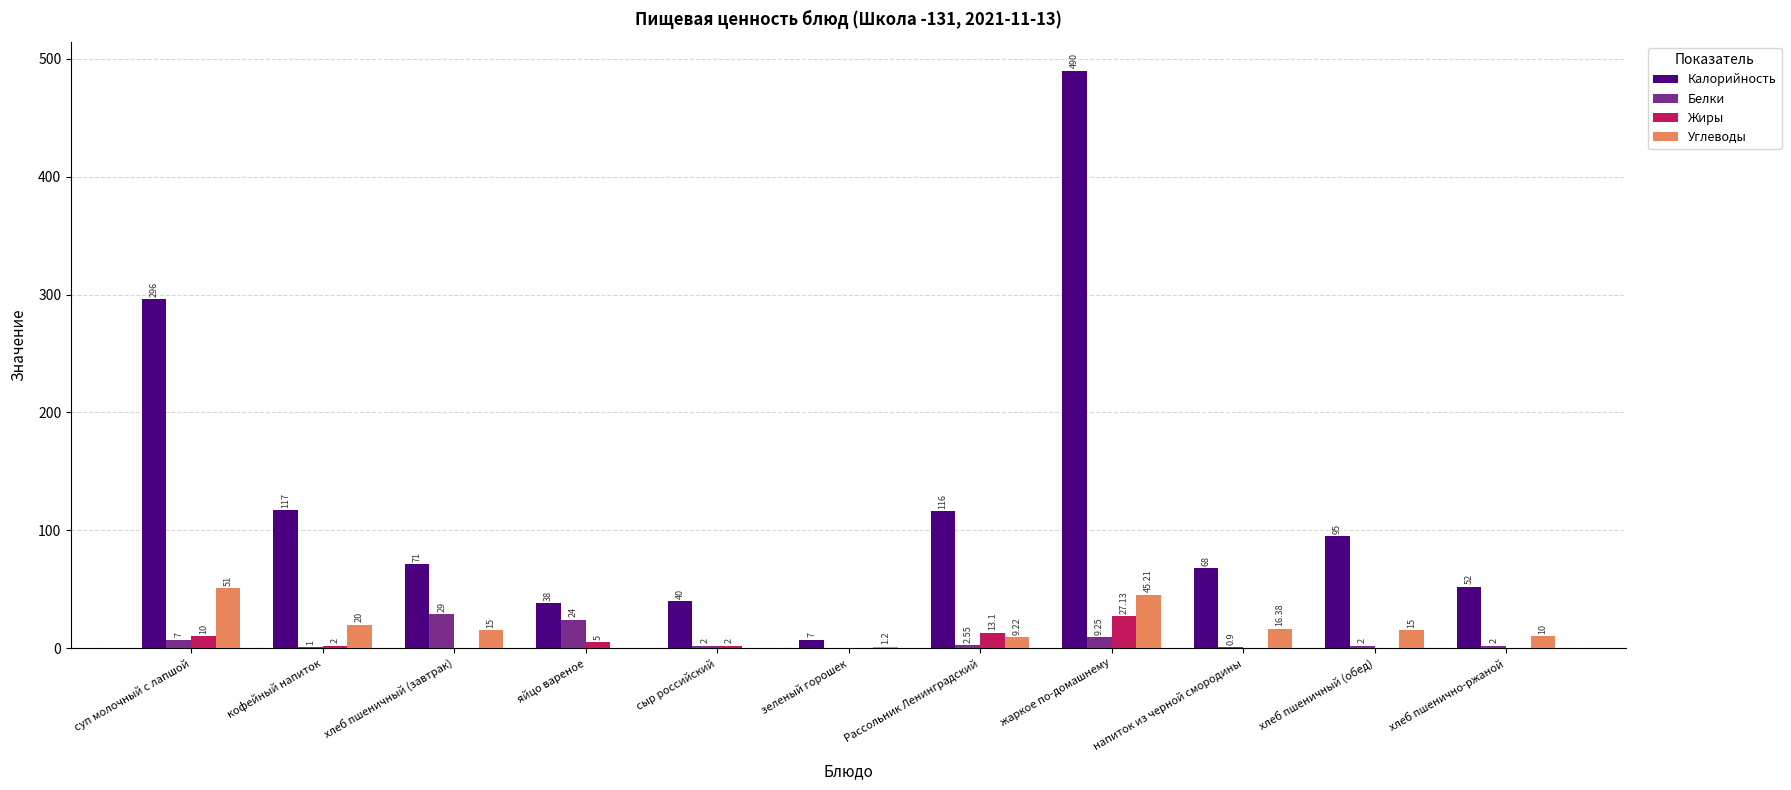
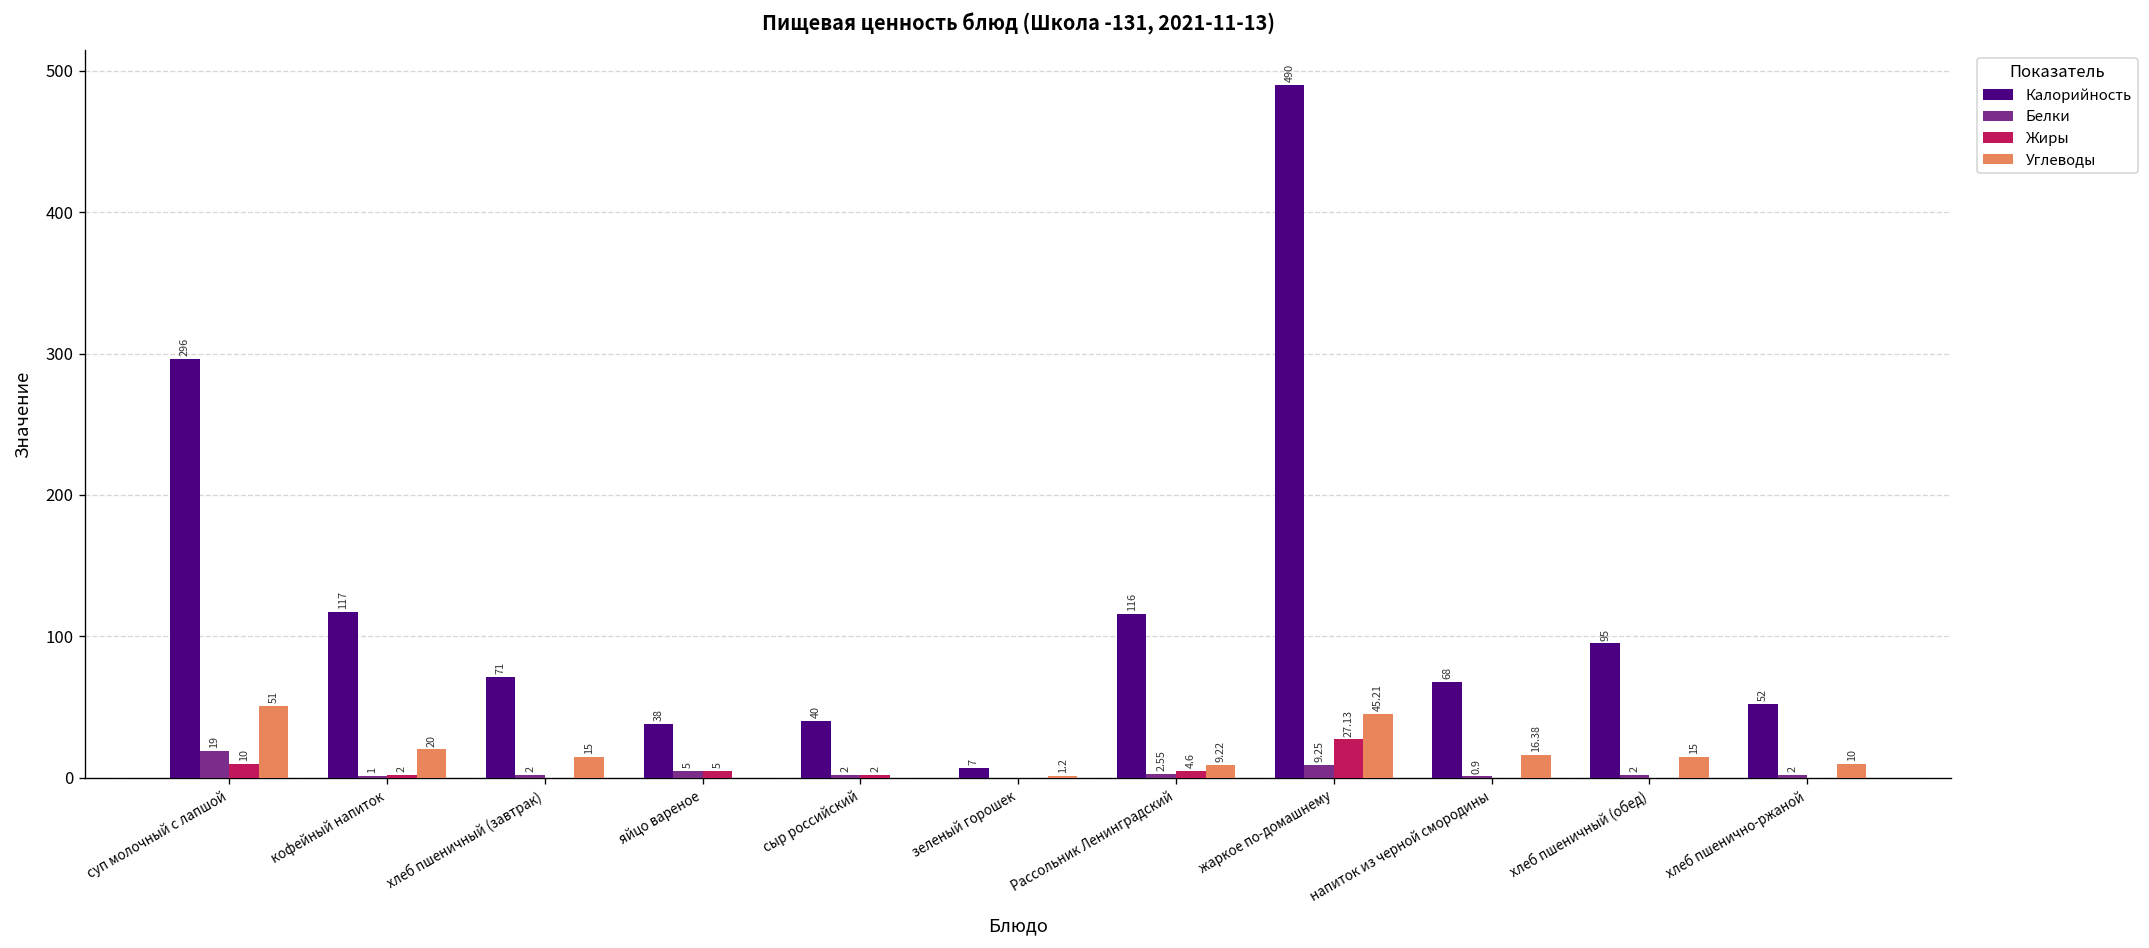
  {
    "Калорийность": {
      "суп молочный с лапшой": 296,
      "кофейный напиток": 117,
      "хлеб пшеничный (завтрак)": 71,
      "яйцо вареное": 38,
      "сыр российский": 40,
      "зеленый горошек": 7,
      "Рассольник Ленинградский": 116,
      "жаркое по-домашнему": 490,
      "напиток из черной смородины": 68,
      "хлеб пшеничный (обед)": 95,
      "хлеб пшенично-ржаной": 52
    },
    "Белки": {
-     "суп молочный с лапшой": 7,
+     "суп молочный с лапшой": 19,
      "кофейный напиток": 1,
-     "хлеб пшеничный (завтрак)": 29,
-     "яйцо вареное": 24,
+     "хлеб пшеничный (завтрак)": 2,
+     "яйцо вареное": 5,
      "сыр российский": 2,
      "Рассольник Ленинградский": 2.55,
      "жаркое по-домашнему": 9.25,
      "напиток из черной смородины": 0.9,
      "хлеб пшеничный (обед)": 2,
      "хлеб пшенично-ржаной": 2
    },
    "Жиры": {
      "суп молочный с лапшой": 10,
      "кофейный напиток": 2,
      "яйцо вареное": 5,
      "сыр российский": 2,
-     "Рассольник Ленинградский": 13.1,
+     "Рассольник Ленинградский": 4.6,
      "жаркое по-домашнему": 27.13
    },
    "Углеводы": {
      "суп молочный с лапшой": 51,
      "кофейный напиток": 20,
      "хлеб пшеничный (завтрак)": 15,
      "зеленый горошек": 1.2,
      "Рассольник Ленинградский": 9.22,
      "жаркое по-домашнему": 45.21,
      "напиток из черной смородины": 16.38,
      "хлеб пшеничный (обед)": 15,
      "хлеб пшенично-ржаной": 10
    }
  }
